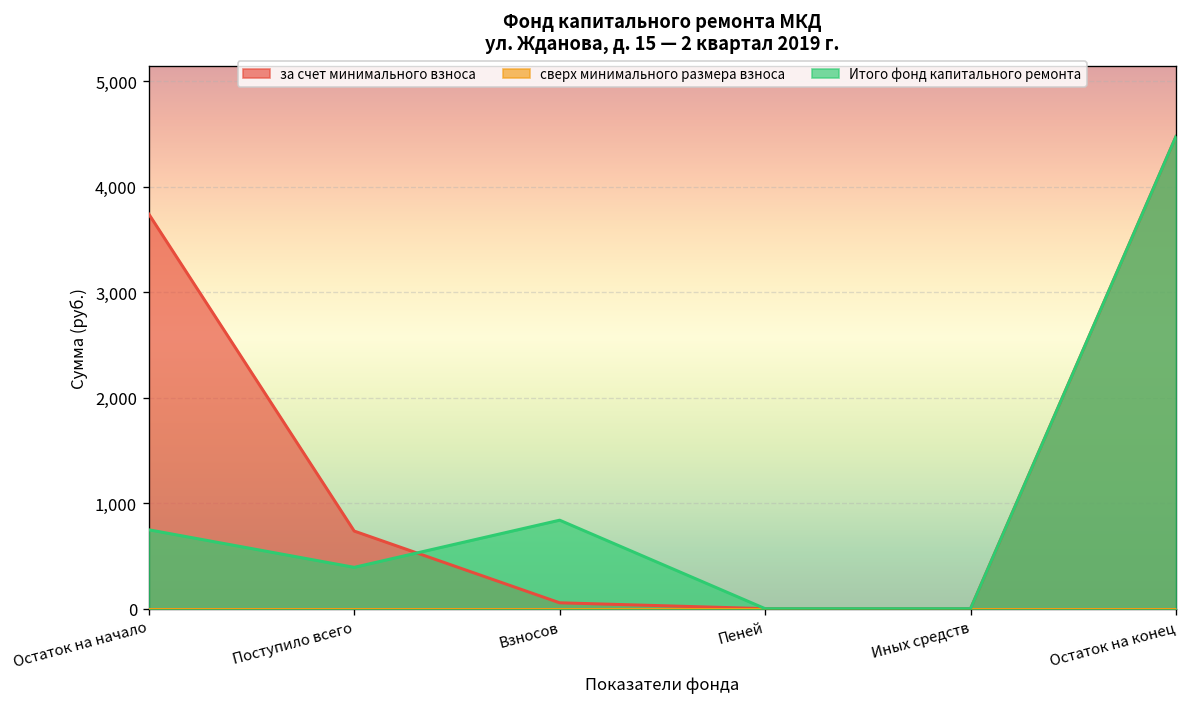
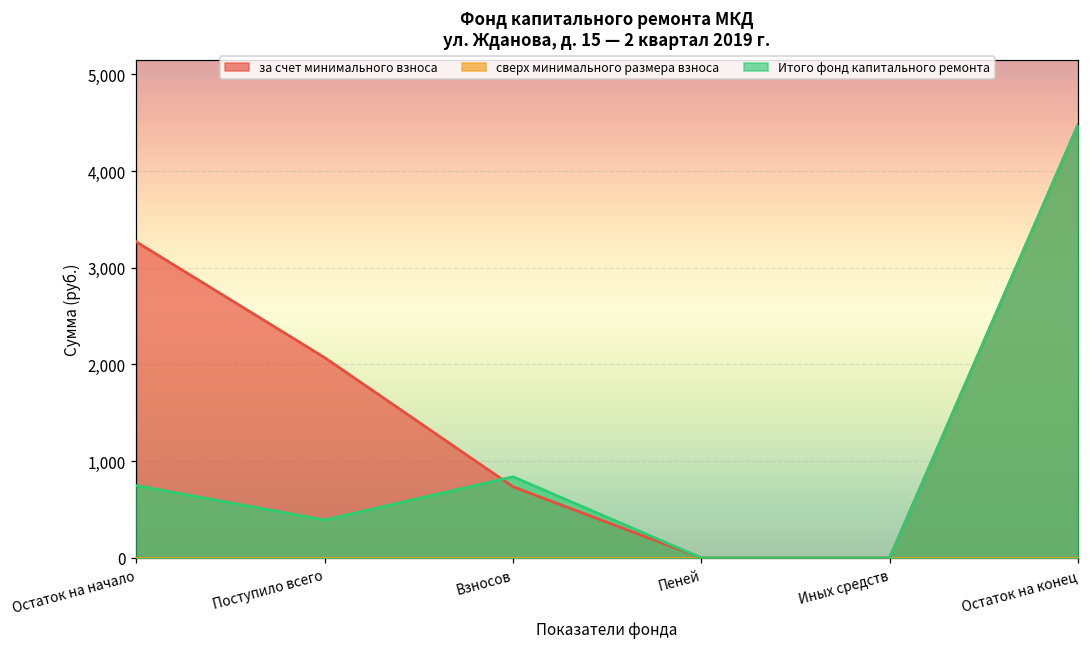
  {
    "за счет минимального взноса": {
-     "Остаток на начало": "3,700",
-     "Поступило всего": "700",
-     "Взносов": "100"
+     "Остаток на начало": "3,300",
+     "Поступило всего": "2,100",
+     "Взносов": "700"
    },
    "сверх минимального размера взноса": {
      "Остаток на начало": "0",
      "Поступило всего": "0",
      "Взносов": "0",
      "Остаток на конец": "0"
    },
    "Итого фонд капитального ремонта": {
      "Остаток на начало": "700",
      "Поступило всего": "400",
      "Взносов": "800"
    }
  }
